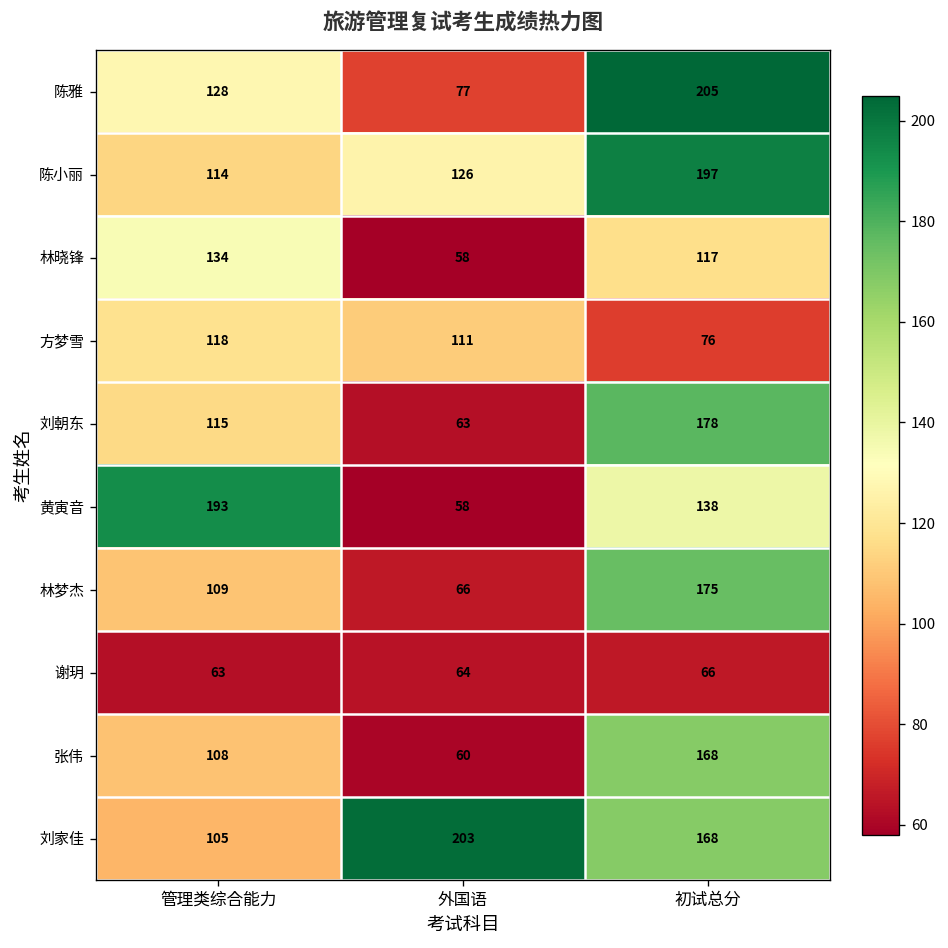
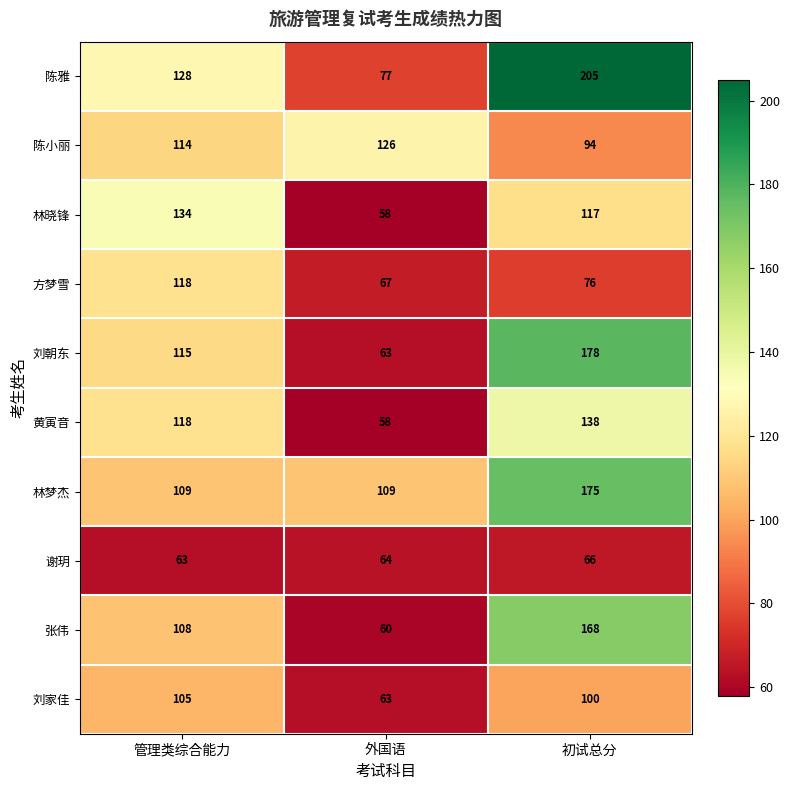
  {
    "陈雅": {
      "管理类综合能力": 128,
      "外国语": 77,
      "初试总分": 205
    },
    "陈小丽": {
      "管理类综合能力": 114,
      "外国语": 126,
-     "初试总分": 197
+     "初试总分": 94
    },
    "林晓锋": {
      "管理类综合能力": 134,
      "外国语": 58,
      "初试总分": 117
    },
    "方梦雪": {
      "管理类综合能力": 118,
-     "外国语": 111,
+     "外国语": 67,
      "初试总分": 76
    },
    "刘朝东": {
      "管理类综合能力": 115,
      "外国语": 63,
      "初试总分": 178
    },
    "黄寅音": {
-     "管理类综合能力": 193,
+     "管理类综合能力": 118,
      "外国语": 58,
      "初试总分": 138
    },
    "林梦杰": {
      "管理类综合能力": 109,
-     "外国语": 66,
+     "外国语": 109,
      "初试总分": 175
    },
    "谢玥": {
      "管理类综合能力": 63,
      "外国语": 64,
      "初试总分": 66
    },
    "张伟": {
      "管理类综合能力": 108,
      "外国语": 60,
      "初试总分": 168
    },
    "刘家佳": {
      "管理类综合能力": 105,
-     "外国语": 203,
-     "初试总分": 168
+     "外国语": 63,
+     "初试总分": 100
    }
  }
